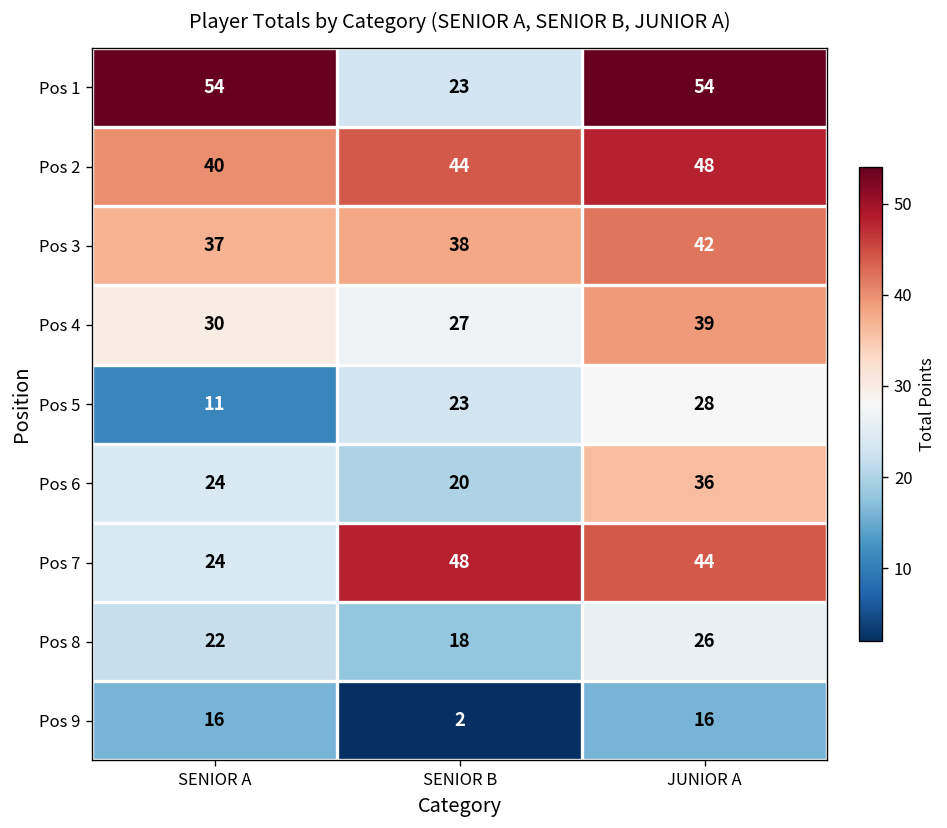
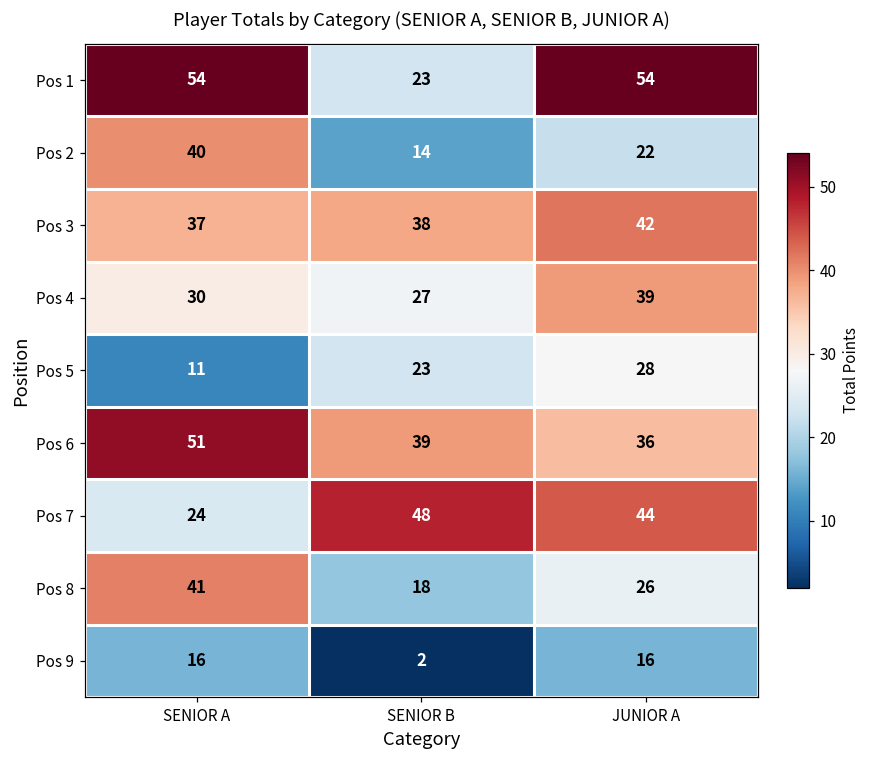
  {
    "Pos 1": {
      "SENIOR A": 54,
      "SENIOR B": 23,
      "JUNIOR A": 54
    },
    "Pos 2": {
      "SENIOR A": 40,
-     "SENIOR B": 44,
-     "JUNIOR A": 48
+     "SENIOR B": 14,
+     "JUNIOR A": 22
    },
    "Pos 3": {
      "SENIOR A": 37,
      "SENIOR B": 38,
      "JUNIOR A": 42
    },
    "Pos 4": {
      "SENIOR A": 30,
      "SENIOR B": 27,
      "JUNIOR A": 39
    },
    "Pos 5": {
      "SENIOR A": 11,
      "SENIOR B": 23,
      "JUNIOR A": 28
    },
    "Pos 6": {
-     "SENIOR A": 24,
-     "SENIOR B": 20,
+     "SENIOR A": 51,
+     "SENIOR B": 39,
      "JUNIOR A": 36
    },
    "Pos 7": {
      "SENIOR A": 24,
      "SENIOR B": 48,
      "JUNIOR A": 44
    },
    "Pos 8": {
-     "SENIOR A": 22,
+     "SENIOR A": 41,
      "SENIOR B": 18,
      "JUNIOR A": 26
    },
    "Pos 9": {
      "SENIOR A": 16,
      "SENIOR B": 2,
      "JUNIOR A": 16
    }
  }
